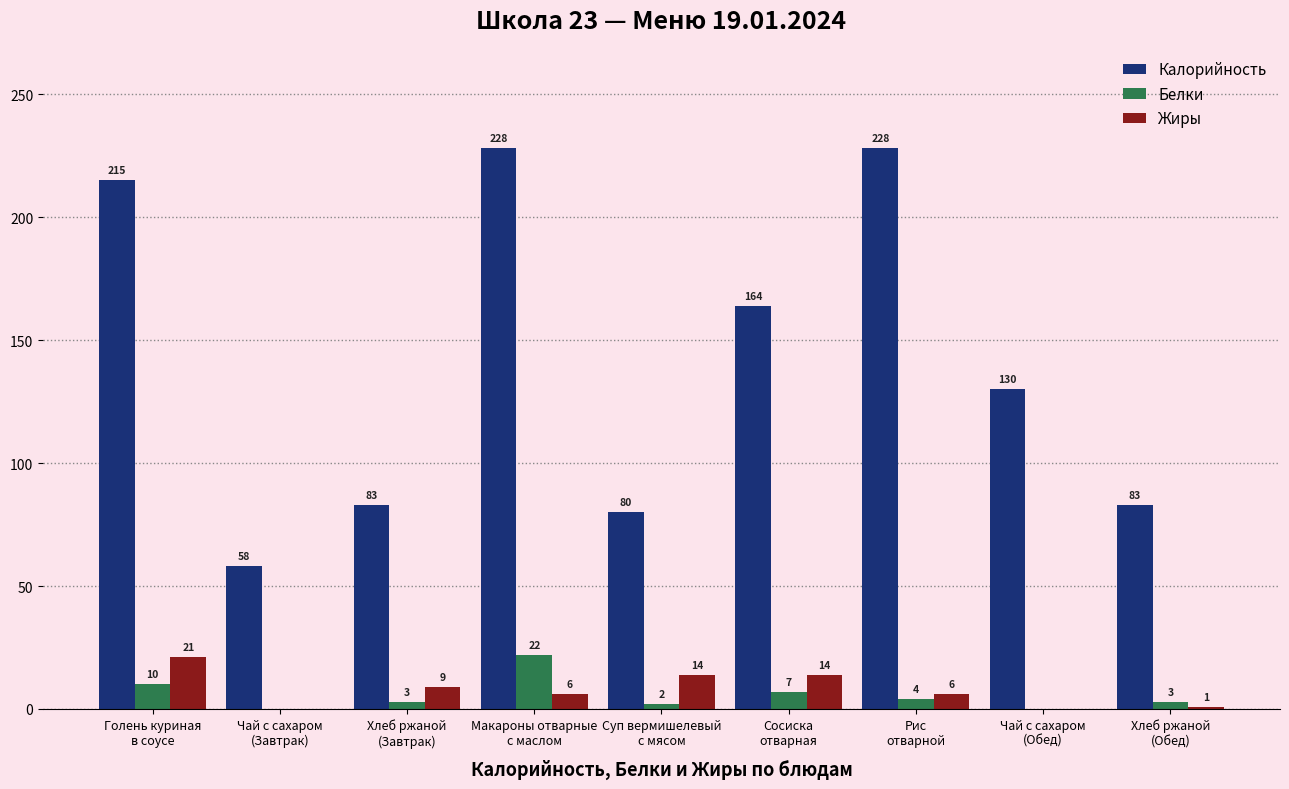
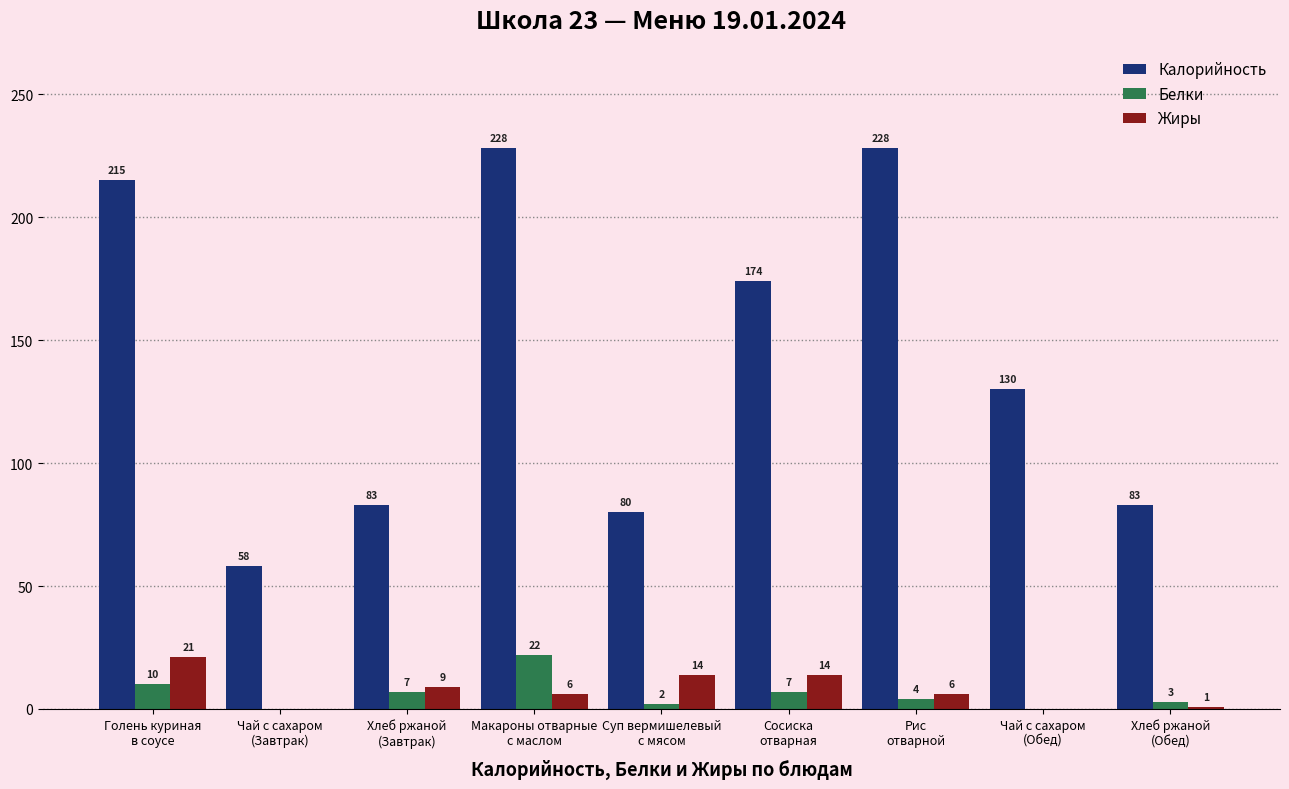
  {
    "Калорийность": {
      "Голень куриная в соусе": 215,
      "Чай с сахаром (Завтрак)": 58,
      "Хлеб ржаной (Завтрак)": 83,
      "Макароны отварные с маслом": 228,
      "Суп вермишелевый с мясом": 80,
-     "Сосиска отварная": 164,
+     "Сосиска отварная": 174,
      "Рис отварной": 228,
      "Чай с сахаром (Обед)": 130,
      "Хлеб ржаной (Обед)": 83
    },
    "Белки": {
      "Голень куриная в соусе": 10,
-     "Хлеб ржаной (Завтрак)": 3,
+     "Хлеб ржаной (Завтрак)": 7,
      "Макароны отварные с маслом": 22,
      "Суп вермишелевый с мясом": 2,
      "Сосиска отварная": 7,
      "Рис отварной": 4,
      "Хлеб ржаной (Обед)": 3
    },
    "Жиры": {
      "Голень куриная в соусе": 21,
      "Хлеб ржаной (Завтрак)": 9,
      "Макароны отварные с маслом": 6,
      "Суп вермишелевый с мясом": 14,
      "Сосиска отварная": 14,
      "Рис отварной": 6,
      "Хлеб ржаной (Обед)": 1
    }
  }
